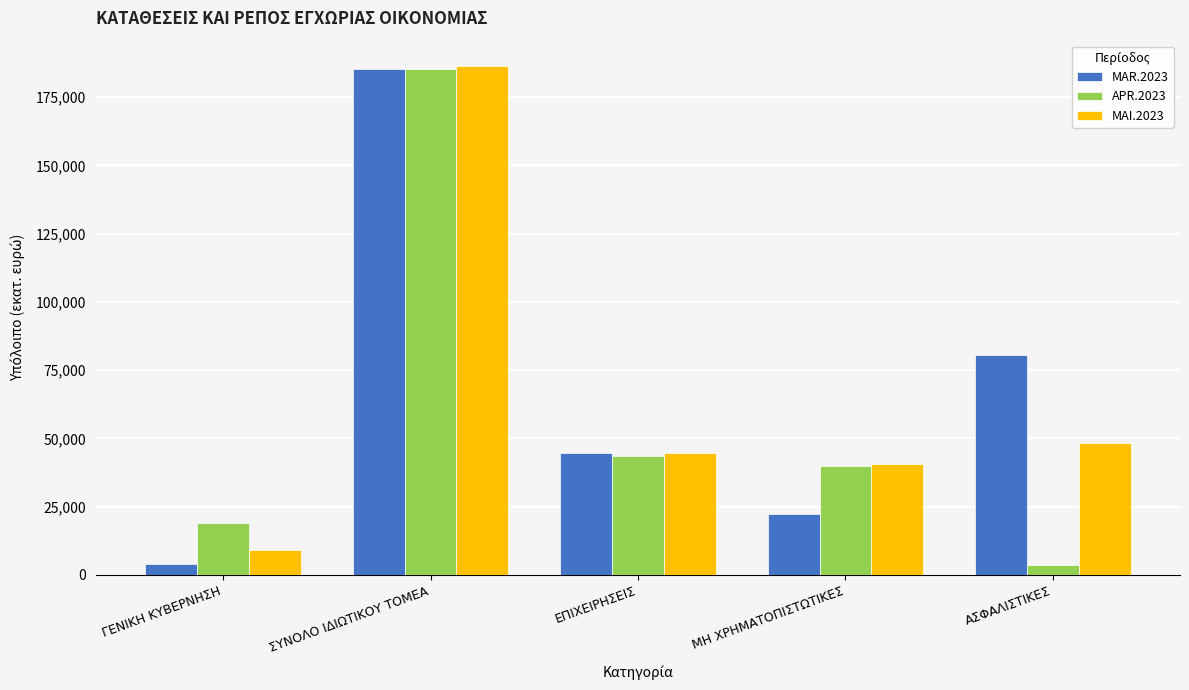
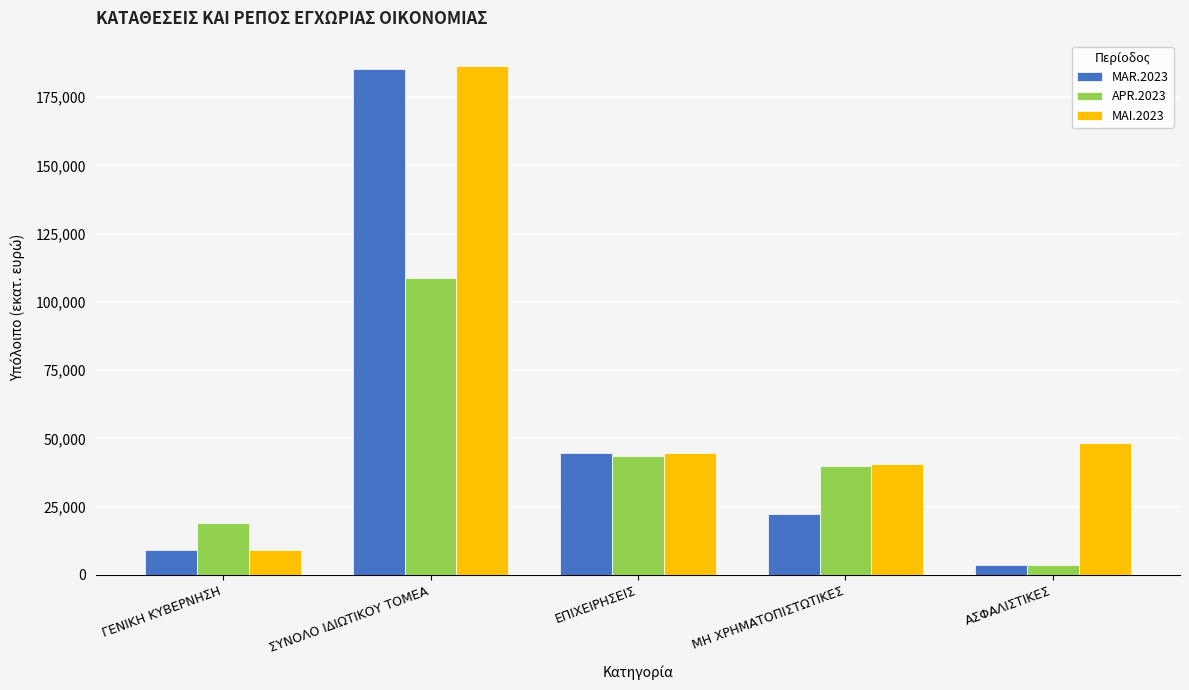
  {
    "MAR.2023": {
-     "ΓΕΝΙΚΗ ΚΥΒΕΡΝΗΣΗ": "4,000",
+     "ΓΕΝΙΚΗ ΚΥΒΕΡΝΗΣΗ": "9,000",
      "ΣΥΝΟΛΟ ΙΔΙΩΤΙΚΟΥ ΤΟΜΕΑ": "186,000",
      "ΕΠΙΧΕΙΡΗΣΕΙΣ": "45,000",
      "ΜΗ ΧΡΗΜΑΤΟΠΙΣΤΩΤΙΚΕΣ": "22,000",
-     "ΑΣΦΑΛΙΣΤΙΚΕΣ": "81,000"
+     "ΑΣΦΑΛΙΣΤΙΚΕΣ": "4,000"
    },
    "APR.2023": {
      "ΓΕΝΙΚΗ ΚΥΒΕΡΝΗΣΗ": "19,000",
-     "ΣΥΝΟΛΟ ΙΔΙΩΤΙΚΟΥ ΤΟΜΕΑ": "185,000",
+     "ΣΥΝΟΛΟ ΙΔΙΩΤΙΚΟΥ ΤΟΜΕΑ": "109,000",
      "ΕΠΙΧΕΙΡΗΣΕΙΣ": "44,000",
      "ΜΗ ΧΡΗΜΑΤΟΠΙΣΤΩΤΙΚΕΣ": "40,000",
      "ΑΣΦΑΛΙΣΤΙΚΕΣ": "4,000"
    },
    "MAI.2023": {
      "ΓΕΝΙΚΗ ΚΥΒΕΡΝΗΣΗ": "9,000",
      "ΣΥΝΟΛΟ ΙΔΙΩΤΙΚΟΥ ΤΟΜΕΑ": "186,000",
      "ΕΠΙΧΕΙΡΗΣΕΙΣ": "45,000",
      "ΜΗ ΧΡΗΜΑΤΟΠΙΣΤΩΤΙΚΕΣ": "41,000",
      "ΑΣΦΑΛΙΣΤΙΚΕΣ": "48,000"
    }
  }
